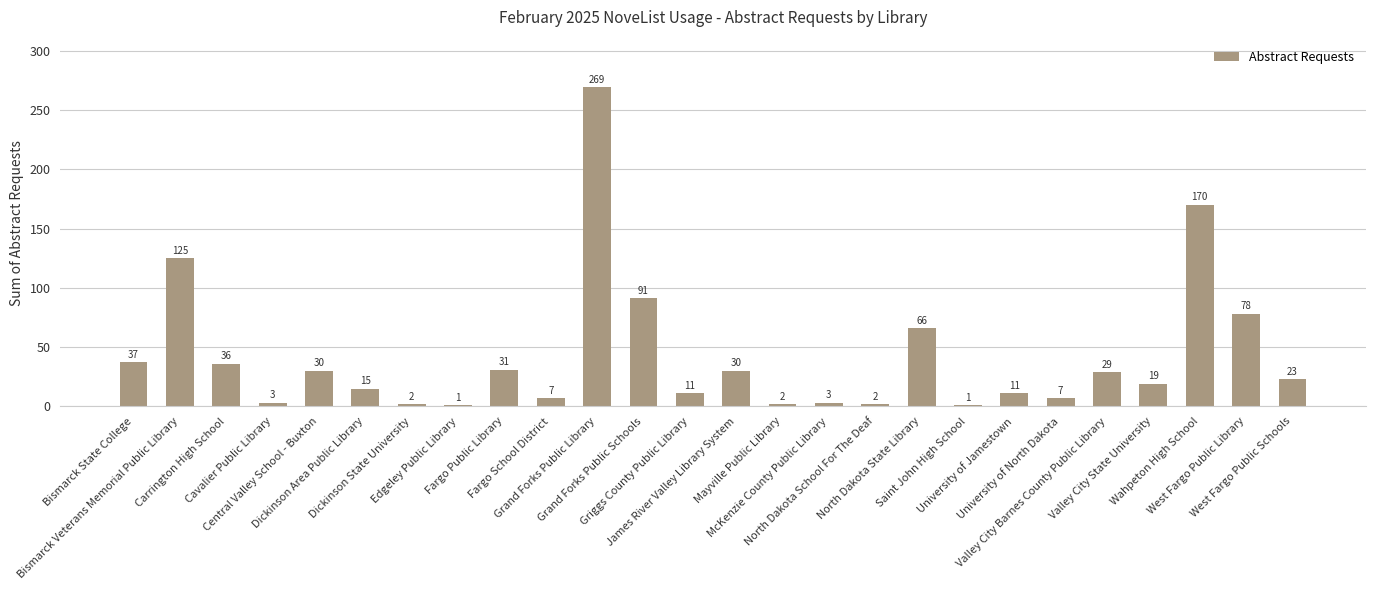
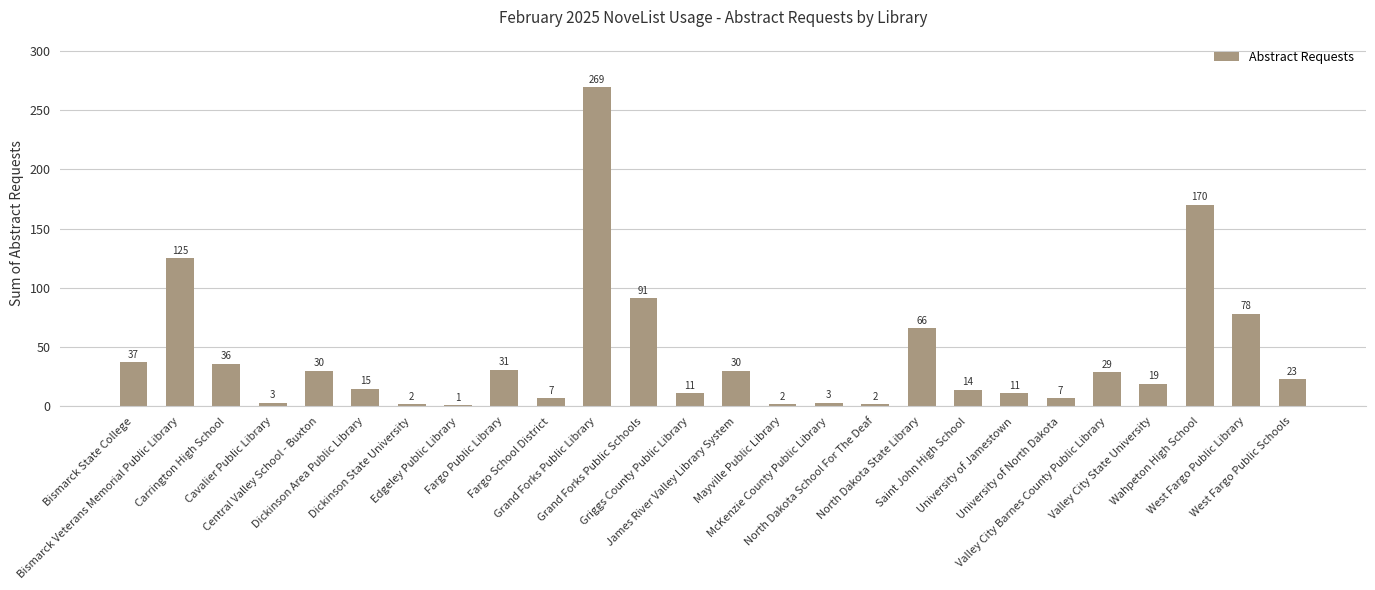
  {
    "Bismarck State College": 37,
    "Bismarck Veterans Memorial Public Library": 125,
    "Carrington High School": 36,
    "Cavalier Public Library": 3,
    "Central Valley School - Buxton": 30,
    "Dickinson Area Public Library": 15,
    "Dickinson State University": 2,
    "Edgeley Public Library": 1,
    "Fargo Public Library": 31,
    "Fargo School District": 7,
    "Grand Forks Public Library": 269,
    "Grand Forks Public Schools": 91,
    "Griggs County Public Library": 11,
    "James River Valley Library System": 30,
    "Mayville Public Library": 2,
    "McKenzie County Public Library": 3,
    "North Dakota School For The Deaf": 2,
    "North Dakota State Library": 66,
-   "Saint John High School": 1,
+   "Saint John High School": 14,
    "University of Jamestown": 11,
    "University of North Dakota": 7,
    "Valley City Barnes County Public Library": 29,
    "Valley City State University": 19,
    "Wahpeton High School": 170,
    "West Fargo Public Library": 78,
    "West Fargo Public Schools": 23
  }
